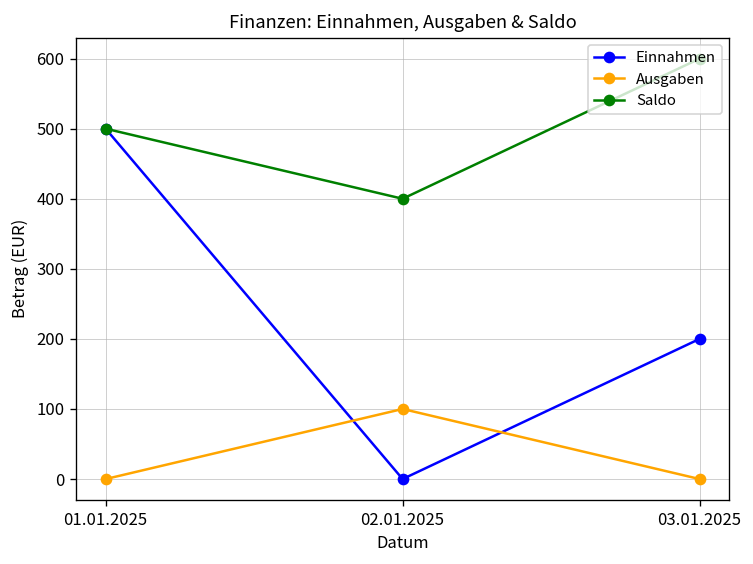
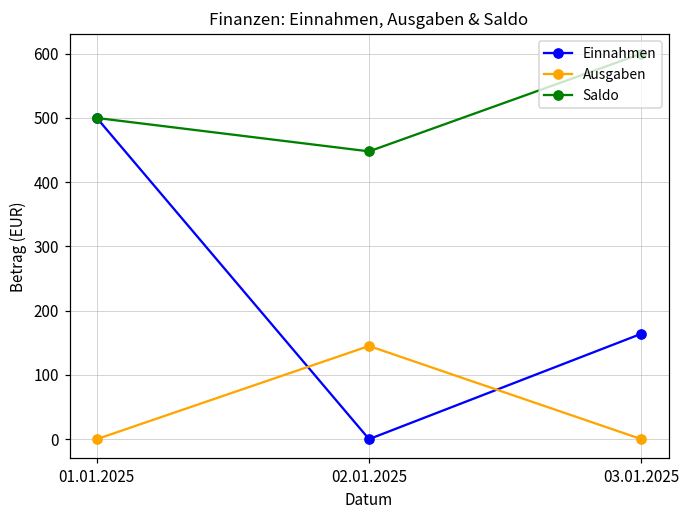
  {
    "Einnahmen": {
      "02.01.2025": 0,
-     "03.01.2025": 200
+     "03.01.2025": 160
    },
    "Ausgaben": {
      "01.01.2025": 0,
-     "02.01.2025": 100,
+     "02.01.2025": 150,
      "03.01.2025": 0
    },
    "Saldo": {
-     "02.01.2025": 400
+     "02.01.2025": 450
    }
  }
